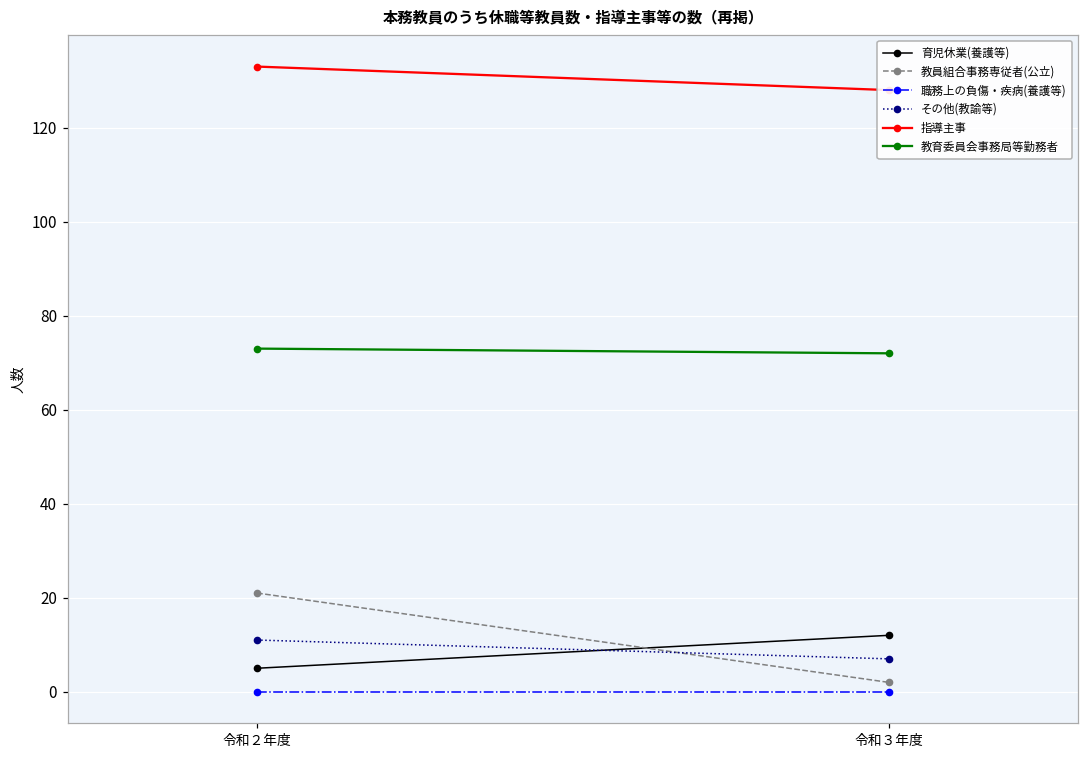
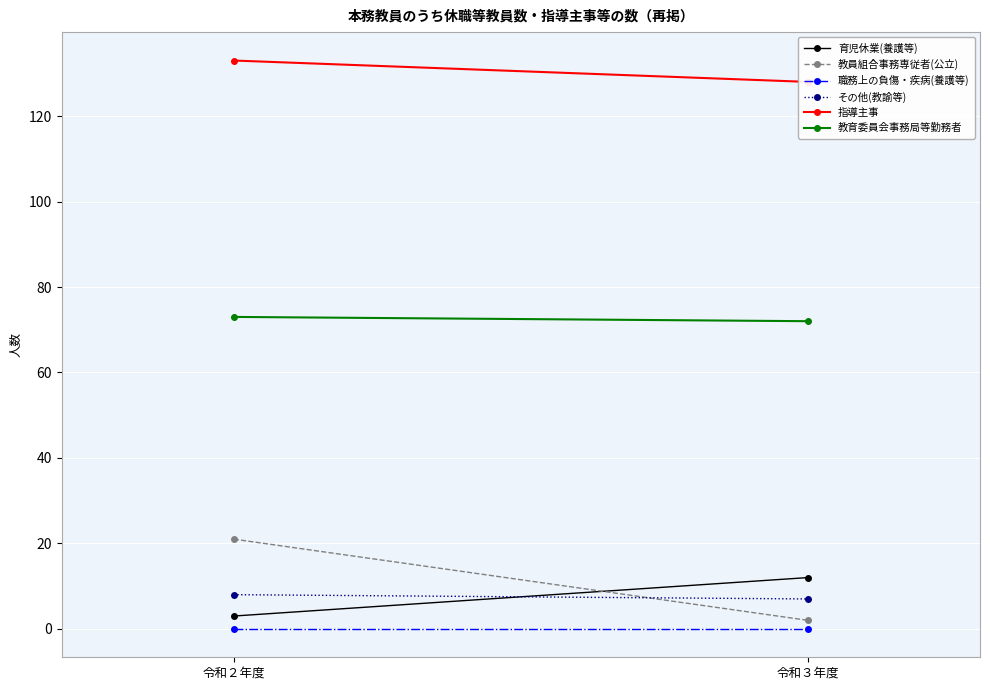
  {
    "育児休業(養護等)": {
-     "令和２年度": 5,
+     "令和２年度": 3,
      "令和３年度": 12
    },
    "教員組合事務専従者(公立)": {
      "令和２年度": 21,
      "令和３年度": 2
    },
    "職務上の負傷・疾病(養護等)": {
      "令和２年度": 0,
      "令和３年度": 0
    },
    "その他(教諭等)": {
-     "令和２年度": 11,
+     "令和２年度": 8,
      "令和３年度": 7
    },
    "指導主事": {
      "令和２年度": 133
    },
    "教育委員会事務局等勤務者": {
      "令和２年度": 73,
      "令和３年度": 72
    }
  }
